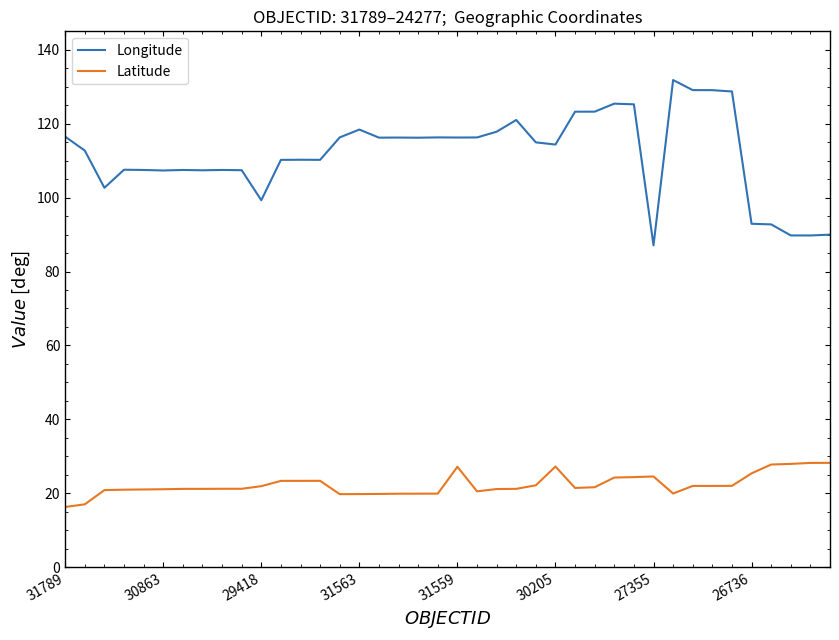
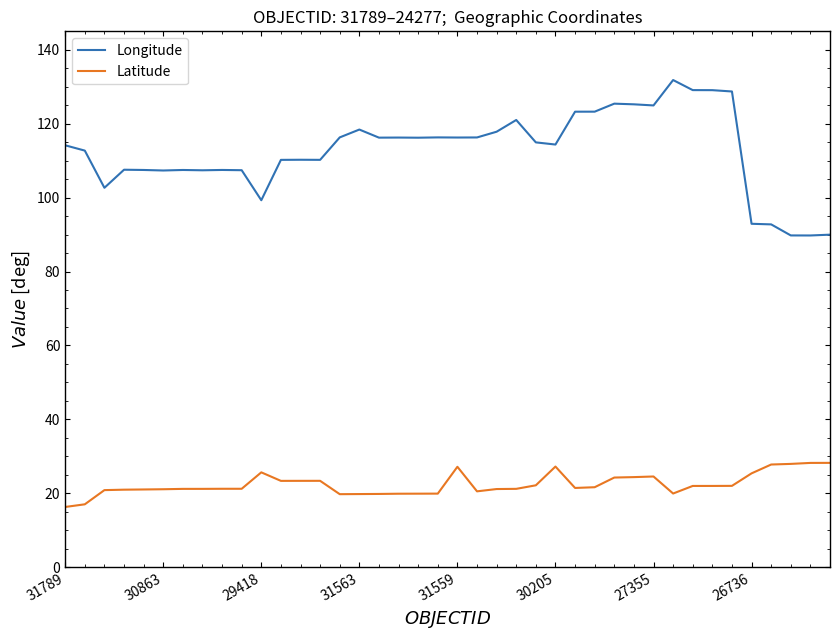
  {
    "Longitude": {
-     "31789": 116,
+     "31789": 114,
      "30863": 107,
      "29418": 99,
      "31563": 118,
      "31559": 116,
      "30205": 114,
-     "27355": 87,
+     "27355": 125,
      "26736": 93
    },
    "Latitude": {
      "31789": 16,
      "30863": 21,
-     "29418": 22,
+     "29418": 26,
      "31563": 20,
      "31559": 27,
      "30205": 27,
      "27355": 25,
      "26736": 25
    }
  }
